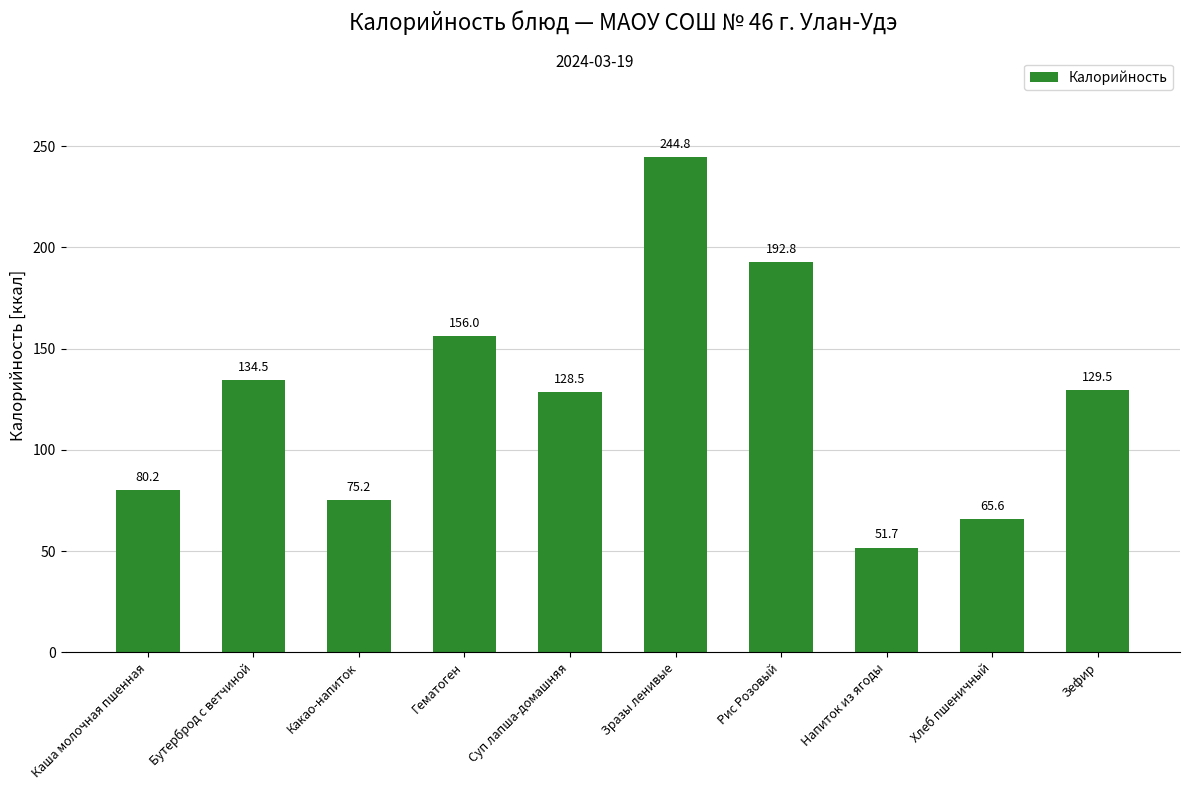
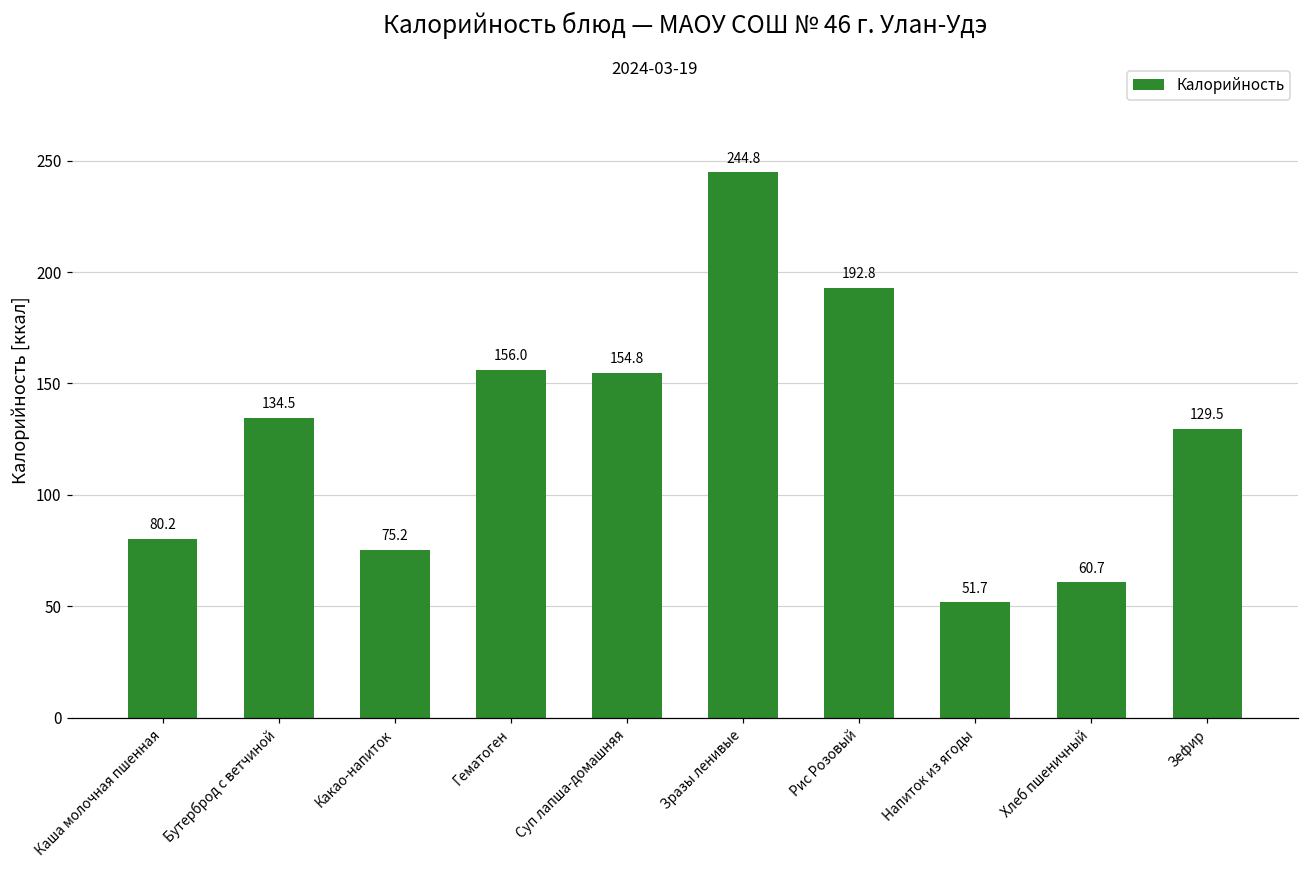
  {
    "Каша молочная пшенная": 80.2,
    "Бутерброд с ветчиной": 134.5,
    "Какао-напиток": 75.2,
    "Гематоген": 156.0,
-   "Суп лапша-домашняя": 128.5,
+   "Суп лапша-домашняя": 154.8,
    "Зразы ленивые": 244.8,
    "Рис Розовый": 192.8,
    "Напиток из ягоды": 51.7,
-   "Хлеб пшеничный": 65.6,
+   "Хлеб пшеничный": 60.7,
    "Зефир": 129.5
  }
